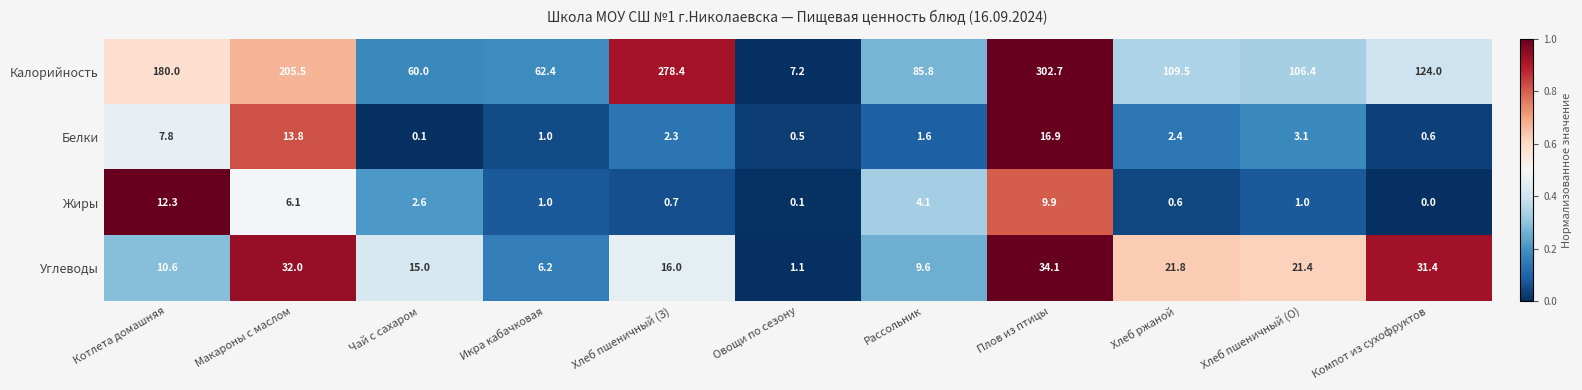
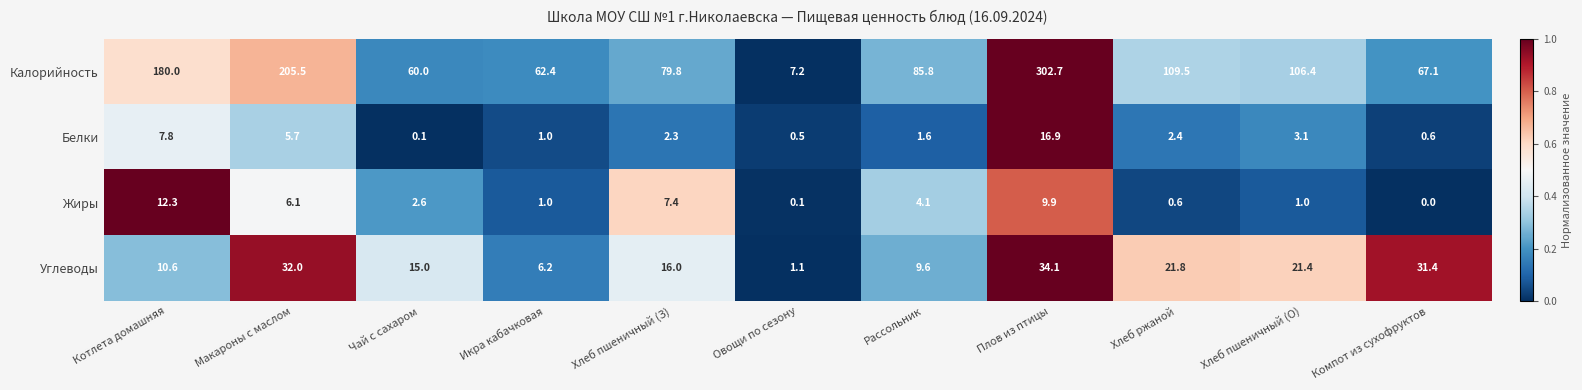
  {
    "Калорийность": {
      "Котлета домашняя": 180.0,
      "Макароны с маслом": 205.5,
      "Чай с сахаром": 60.0,
      "Икра кабачковая": 62.4,
-     "Хлеб пшеничный (З)": 278.4,
+     "Хлеб пшеничный (З)": 79.8,
      "Овощи по сезону": 7.2,
      "Рассольник": 85.8,
      "Плов из птицы": 302.7,
      "Хлеб ржаной": 109.5,
      "Хлеб пшеничный (О)": 106.4,
-     "Компот из сухофруктов": 124.0
+     "Компот из сухофруктов": 67.1
    },
    "Белки": {
      "Котлета домашняя": 7.8,
-     "Макароны с маслом": 13.8,
+     "Макароны с маслом": 5.7,
      "Чай с сахаром": 0.1,
      "Икра кабачковая": 1.0,
      "Хлеб пшеничный (З)": 2.3,
      "Овощи по сезону": 0.5,
      "Рассольник": 1.6,
      "Плов из птицы": 16.9,
      "Хлеб ржаной": 2.4,
      "Хлеб пшеничный (О)": 3.1,
      "Компот из сухофруктов": 0.6
    },
    "Жиры": {
      "Котлета домашняя": 12.3,
      "Макароны с маслом": 6.1,
      "Чай с сахаром": 2.6,
      "Икра кабачковая": 1.0,
-     "Хлеб пшеничный (З)": 0.7,
+     "Хлеб пшеничный (З)": 7.4,
      "Овощи по сезону": 0.1,
      "Рассольник": 4.1,
      "Плов из птицы": 9.9,
      "Хлеб ржаной": 0.6,
      "Хлеб пшеничный (О)": 1.0,
      "Компот из сухофруктов": 0.0
    },
    "Углеводы": {
      "Котлета домашняя": 10.6,
      "Макароны с маслом": 32.0,
      "Чай с сахаром": 15.0,
      "Икра кабачковая": 6.2,
      "Хлеб пшеничный (З)": 16.0,
      "Овощи по сезону": 1.1,
      "Рассольник": 9.6,
      "Плов из птицы": 34.1,
      "Хлеб ржаной": 21.8,
      "Хлеб пшеничный (О)": 21.4,
      "Компот из сухофруктов": 31.4
    }
  }
